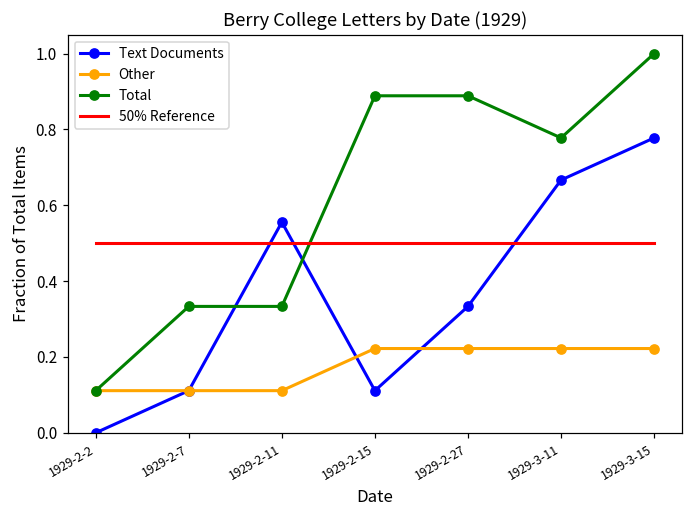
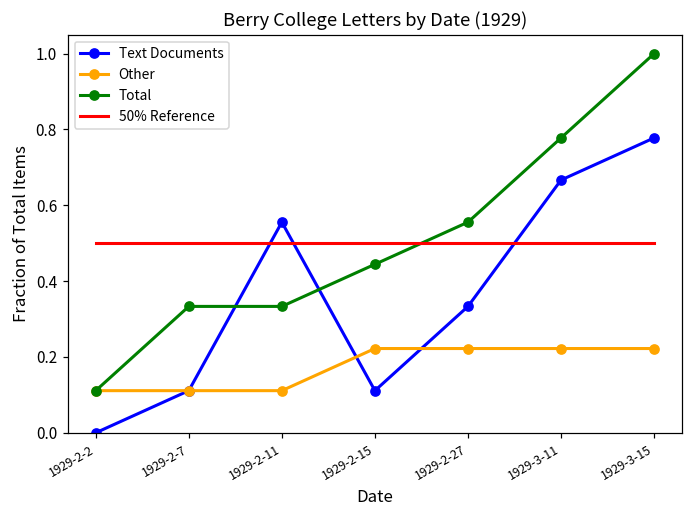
  {
    "Text Documents": {
      "1929-2-2": 0.00,
      "1929-2-11": 0.56,
      "1929-2-15": 0.11,
      "1929-2-27": 0.33,
      "1929-3-11": 0.67,
      "1929-3-15": 0.78
    },
    "Other": {
      "1929-2-11": 0.11,
      "1929-2-15": 0.22,
      "1929-2-27": 0.22,
      "1929-3-11": 0.22,
      "1929-3-15": 0.22
    },
    "Total": {
      "1929-2-7": 0.33,
      "1929-2-11": 0.33,
-     "1929-2-15": 0.89,
-     "1929-2-27": 0.89,
+     "1929-2-15": 0.44,
+     "1929-2-27": 0.56,
      "1929-3-11": 0.78,
      "1929-3-15": 1.00
    },
    "50% Reference": {
      "1929-2-2": 0.50,
      "1929-2-7": 0.50,
      "1929-2-11": 0.50,
      "1929-2-15": 0.50,
      "1929-2-27": 0.50,
      "1929-3-11": 0.50,
      "1929-3-15": 0.50
    }
  }
